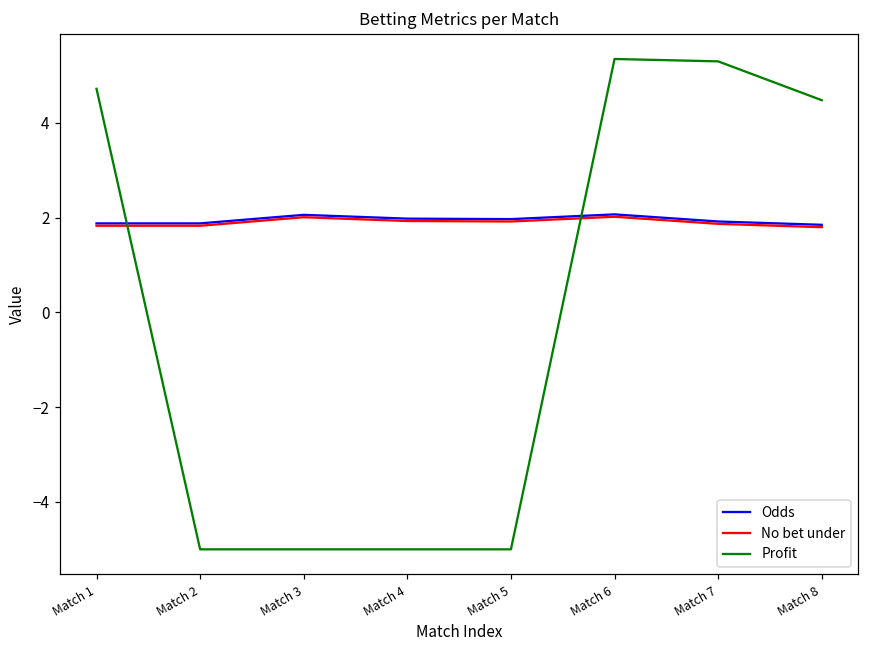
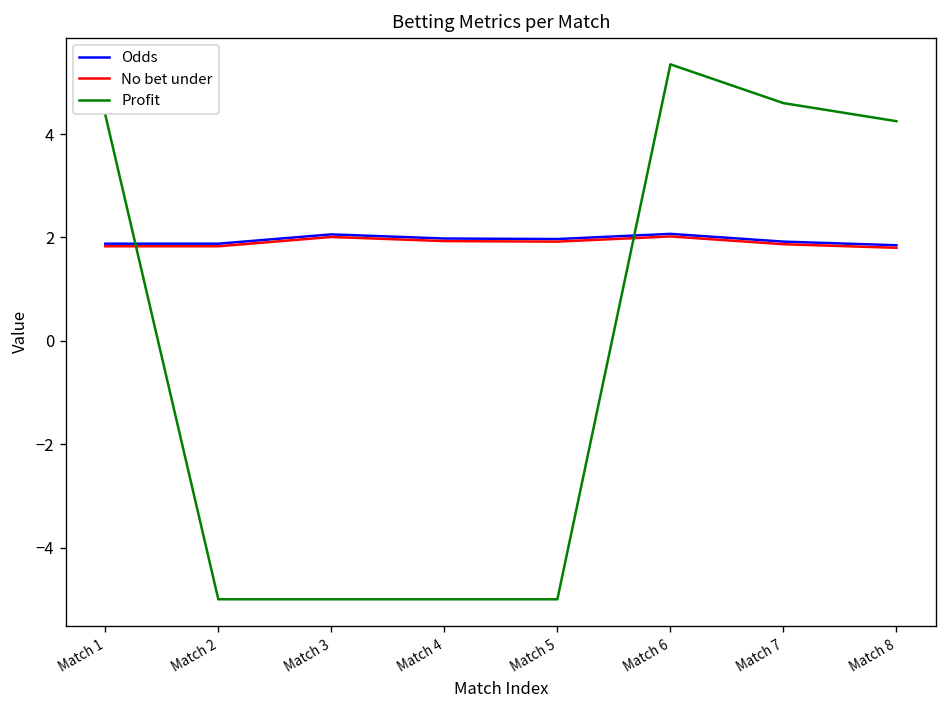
  {
    "Profit": {
-     "Match 1": 4.7,
+     "Match 1": 4.4,
      "Match 2": -5.0,
      "Match 3": -5.0,
      "Match 4": -5.0,
      "Match 5": -5.0,
      "Match 6": 5.4,
-     "Match 7": 5.3,
-     "Match 8": 4.5
+     "Match 7": 4.6,
+     "Match 8": 4.3
    }
  }
